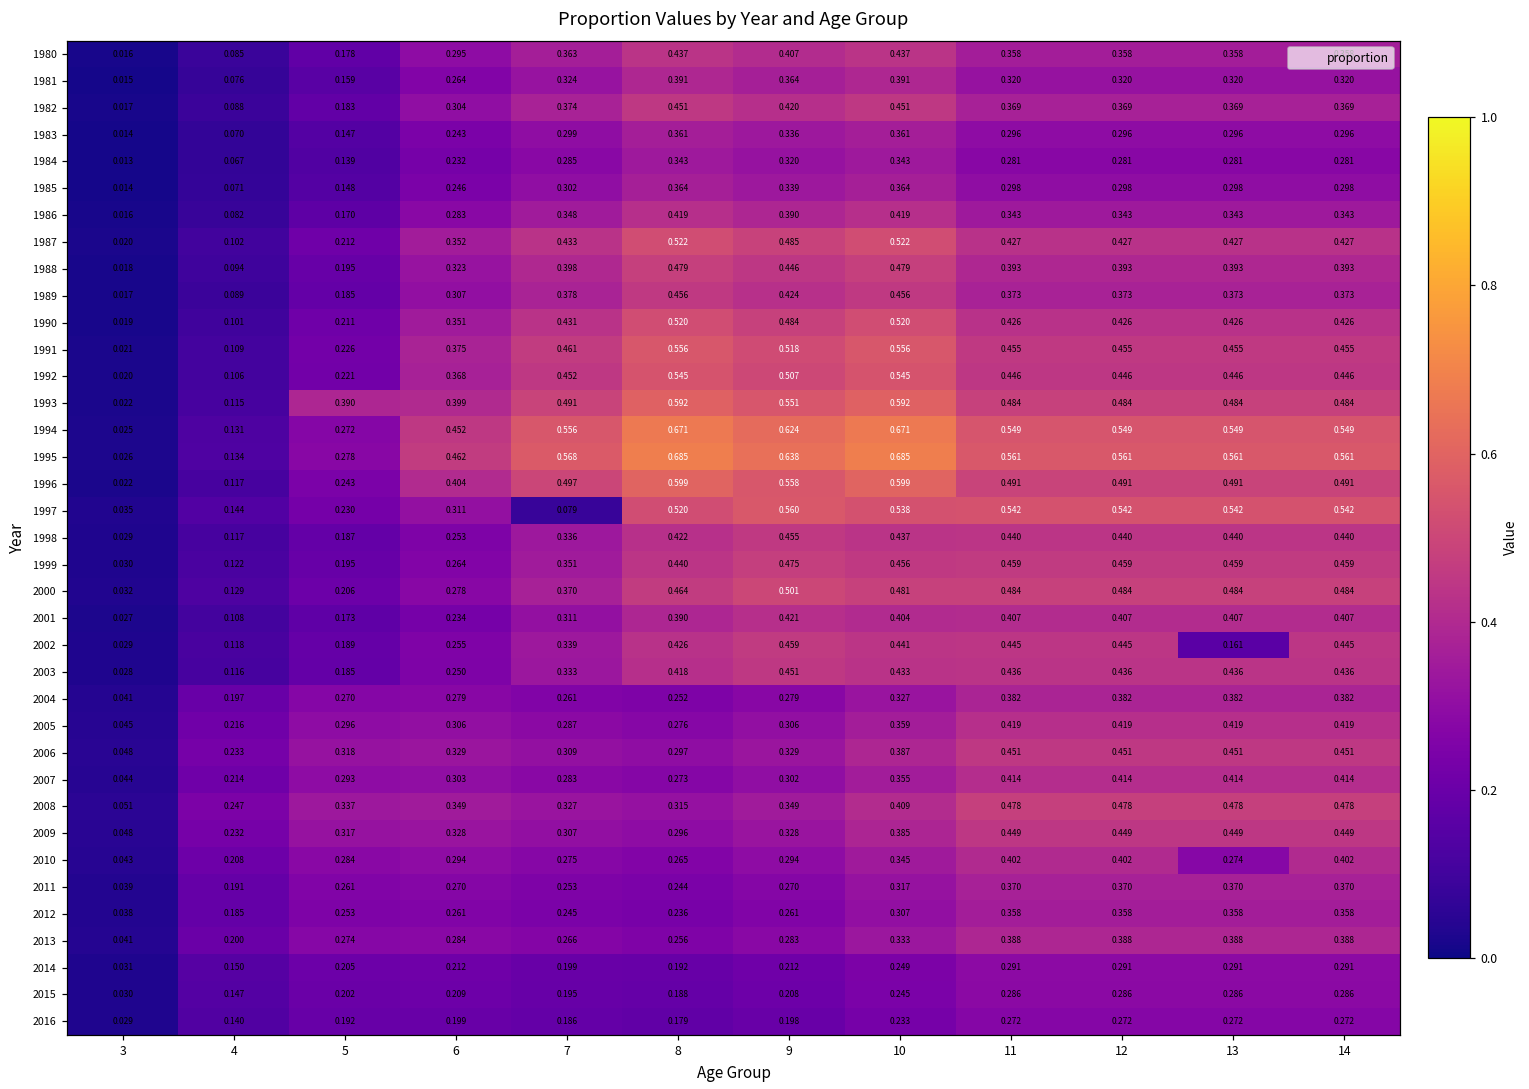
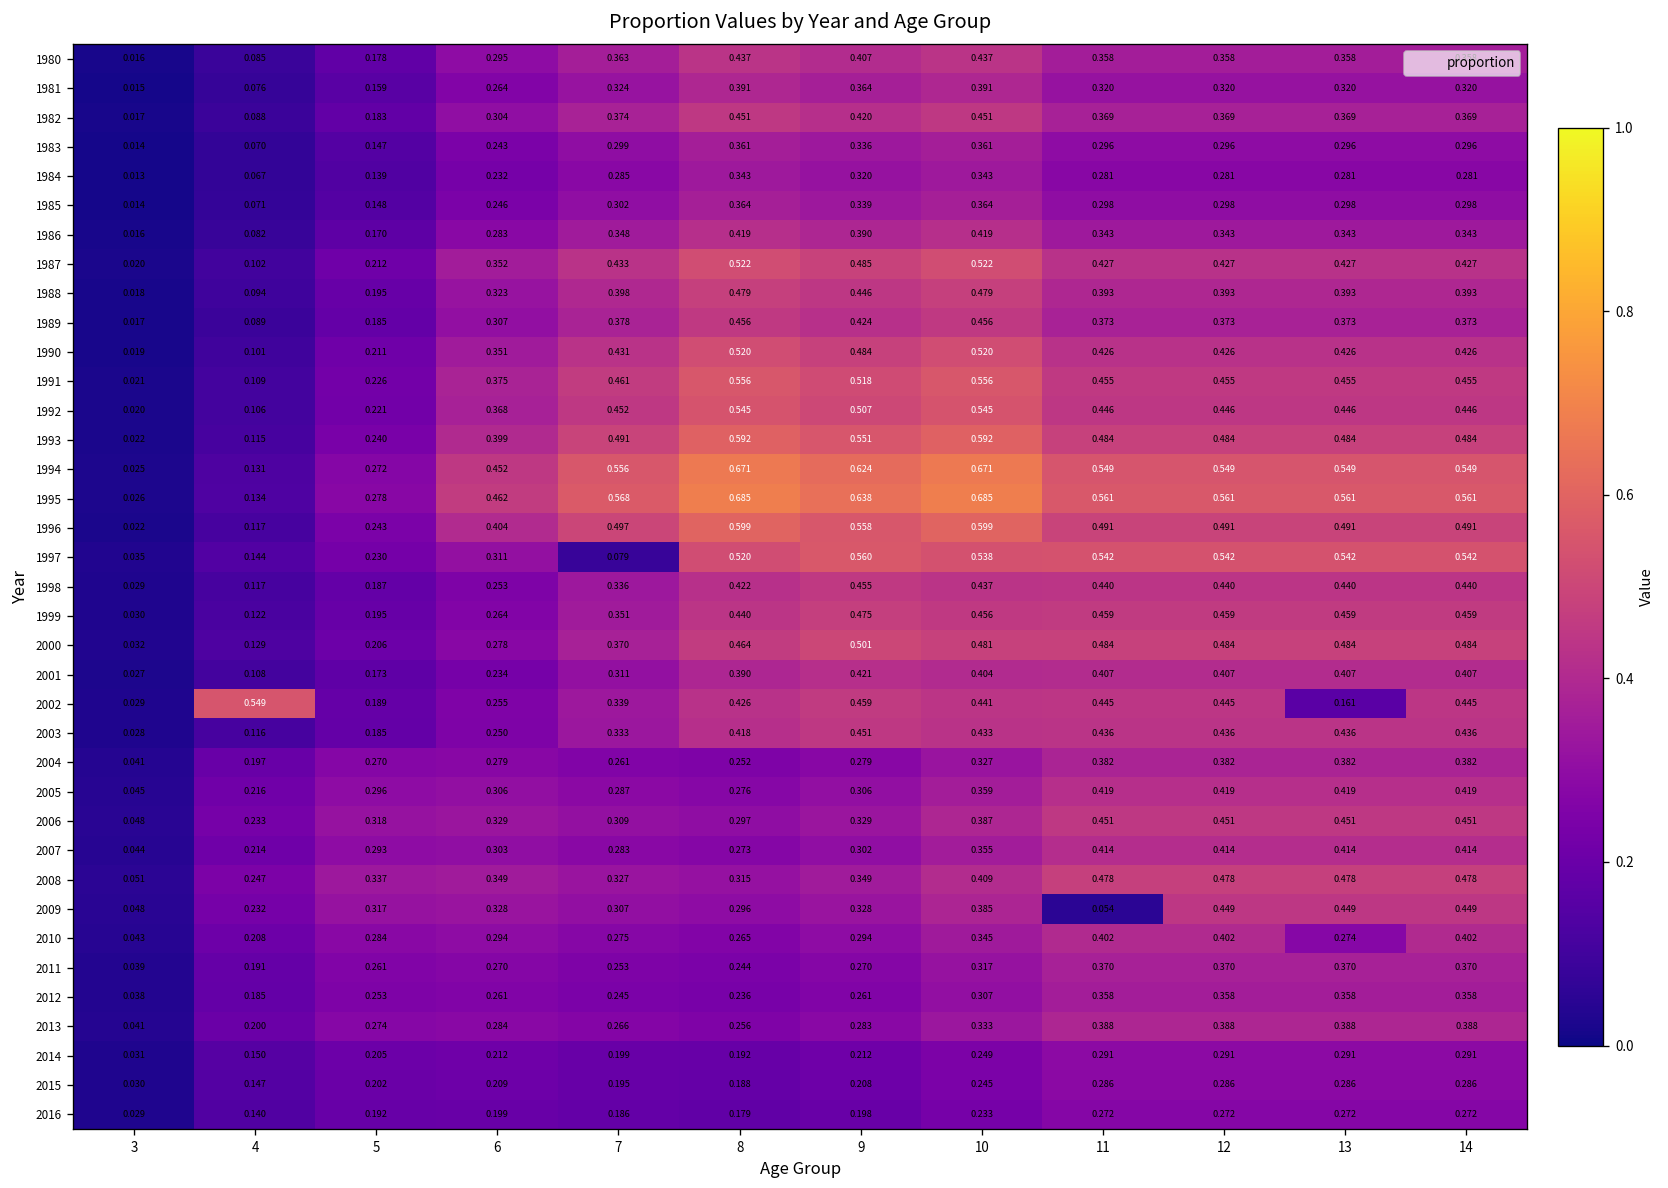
  {
    "1993": {
      "3": 0.022,
      "4": 0.115,
-     "5": 0.390,
+     "5": 0.240,
      "6": 0.399,
      "7": 0.491,
      "8": 0.592,
      "9": 0.551,
      "10": 0.592,
      "11": 0.484,
      "12": 0.484,
      "13": 0.484,
      "14": 0.484
    },
    "2002": {
      "3": 0.029,
-     "4": 0.118,
+     "4": 0.549,
      "5": 0.189,
      "6": 0.255,
      "7": 0.339,
      "8": 0.426,
      "9": 0.459,
      "10": 0.441,
      "11": 0.445,
      "12": 0.445,
      "13": 0.161,
      "14": 0.445
    },
    "2009": {
      "3": 0.048,
      "4": 0.232,
      "5": 0.317,
      "6": 0.328,
      "7": 0.307,
      "8": 0.296,
      "9": 0.328,
      "10": 0.385,
-     "11": 0.449,
+     "11": 0.054,
      "12": 0.449,
      "13": 0.449,
      "14": 0.449
    }
  }
